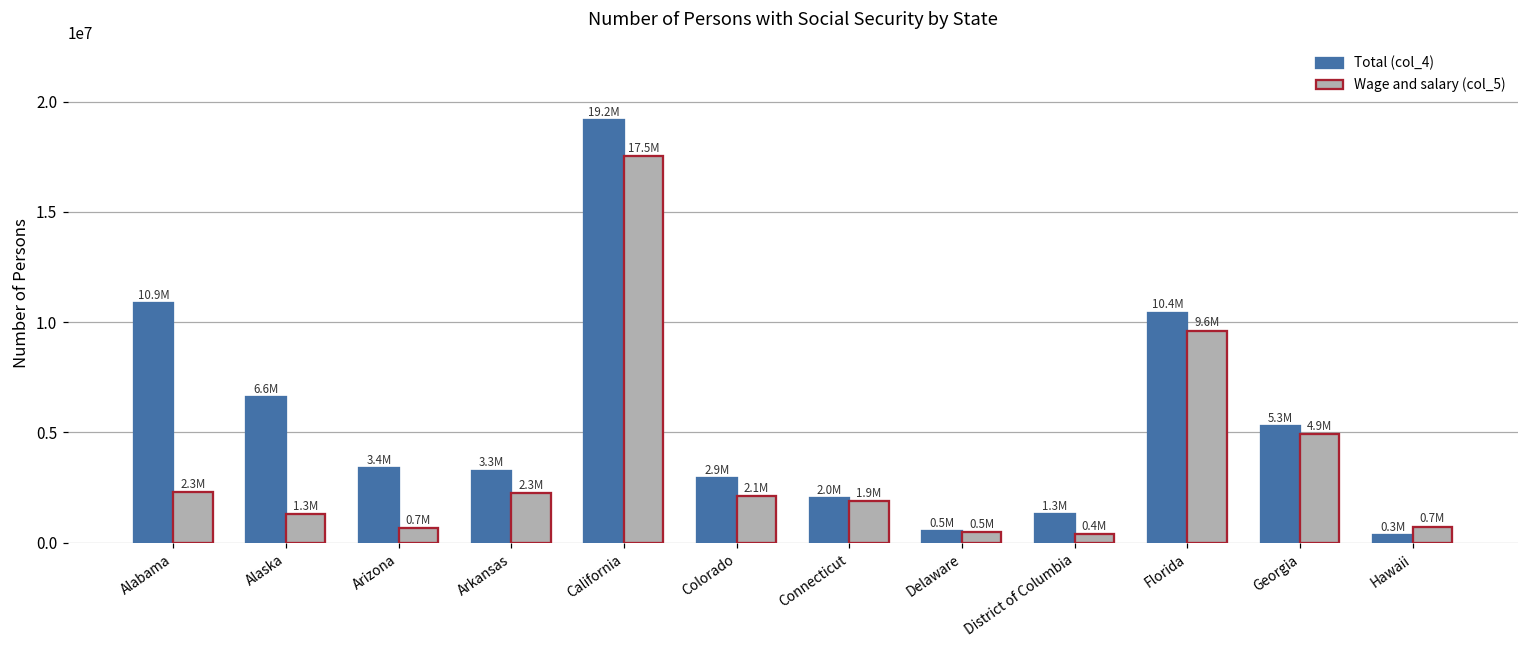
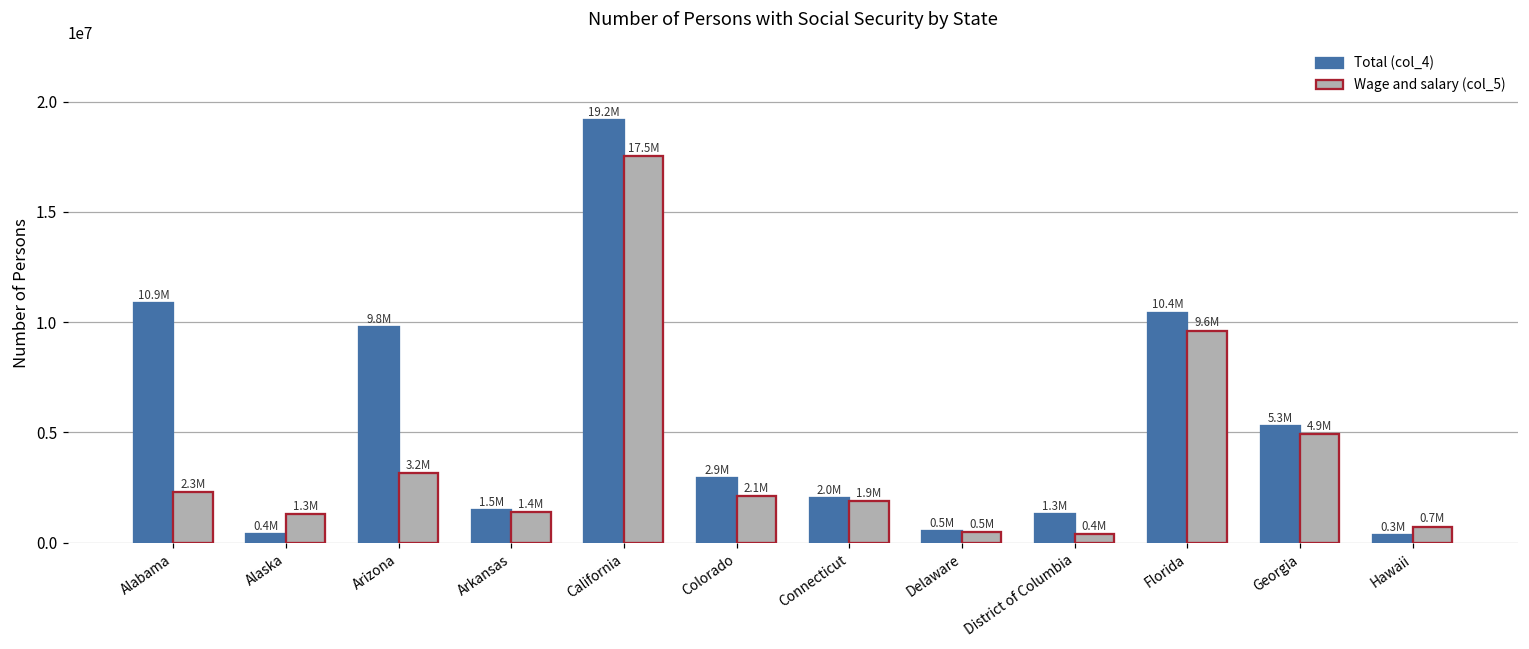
  {
    "Total (col_4)": {
      "Alabama": "10.9M",
-     "Alaska": "6.6M",
-     "Arizona": "3.4M",
-     "Arkansas": "3.3M",
+     "Alaska": "0.4M",
+     "Arizona": "9.8M",
+     "Arkansas": "1.5M",
      "California": "19.2M",
      "Colorado": "2.9M",
      "Connecticut": "2.0M",
      "Delaware": "0.5M",
      "District of Columbia": "1.3M",
      "Florida": "10.4M",
      "Georgia": "5.3M",
      "Hawaii": "0.3M"
    },
    "Wage and salary (col_5)": {
      "Alabama": "2.3M",
      "Alaska": "1.3M",
-     "Arizona": "0.7M",
-     "Arkansas": "2.3M",
+     "Arizona": "3.2M",
+     "Arkansas": "1.4M",
      "California": "17.5M",
      "Colorado": "2.1M",
      "Connecticut": "1.9M",
      "Delaware": "0.5M",
      "District of Columbia": "0.4M",
      "Florida": "9.6M",
      "Georgia": "4.9M",
      "Hawaii": "0.7M"
    }
  }
